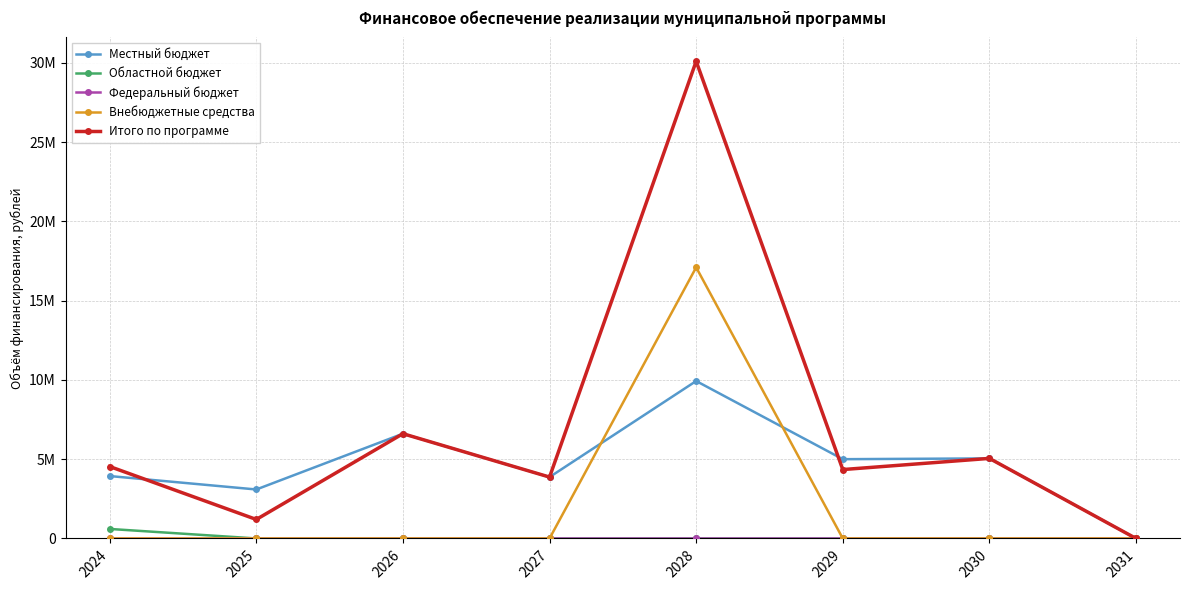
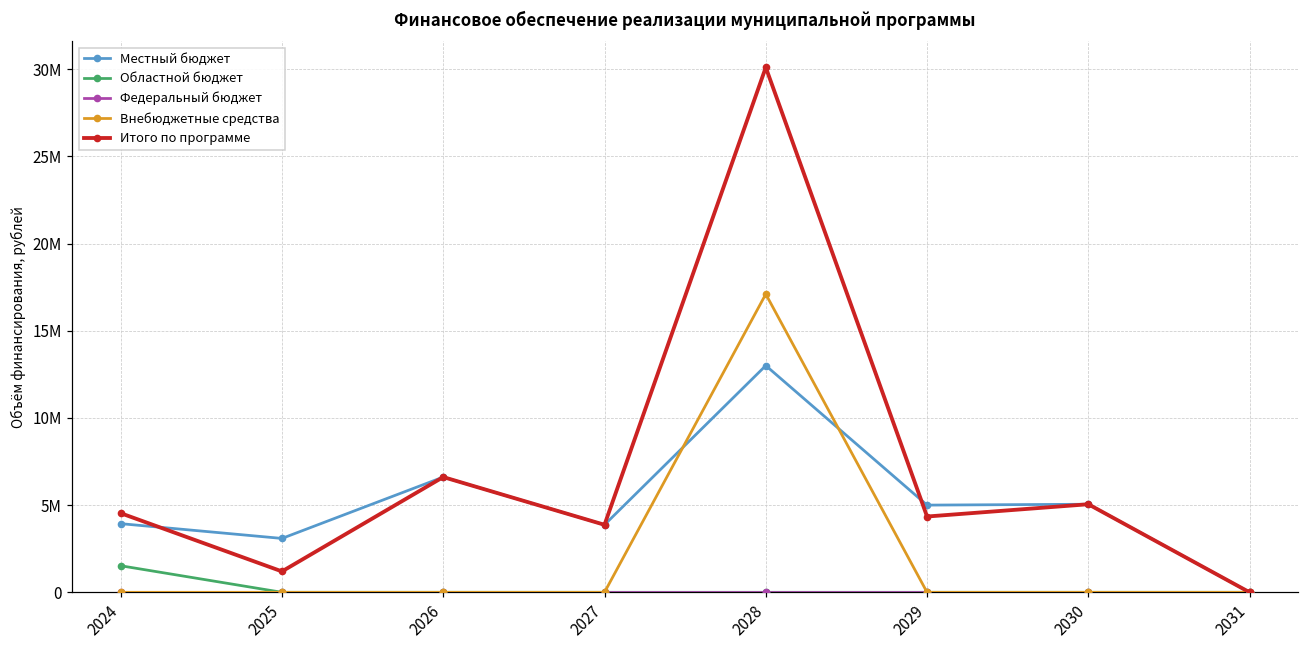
  {
    "Местный бюджет": {
      "2024": 3900000,
      "2025": 3100000,
-     "2028": 9900000,
+     "2028": 13000000,
      "2029": 5000000
    },
    "Областной бюджет": {
-     "2024": 600000
+     "2024": 1500000
    },
    "Внебюджетные средства": {
      "2028": 17100000
    },
    "Итого по программе": {
      "2024": 4500000,
      "2025": 1200000,
      "2028": 30100000,
      "2029": 4300000
    }
  }
